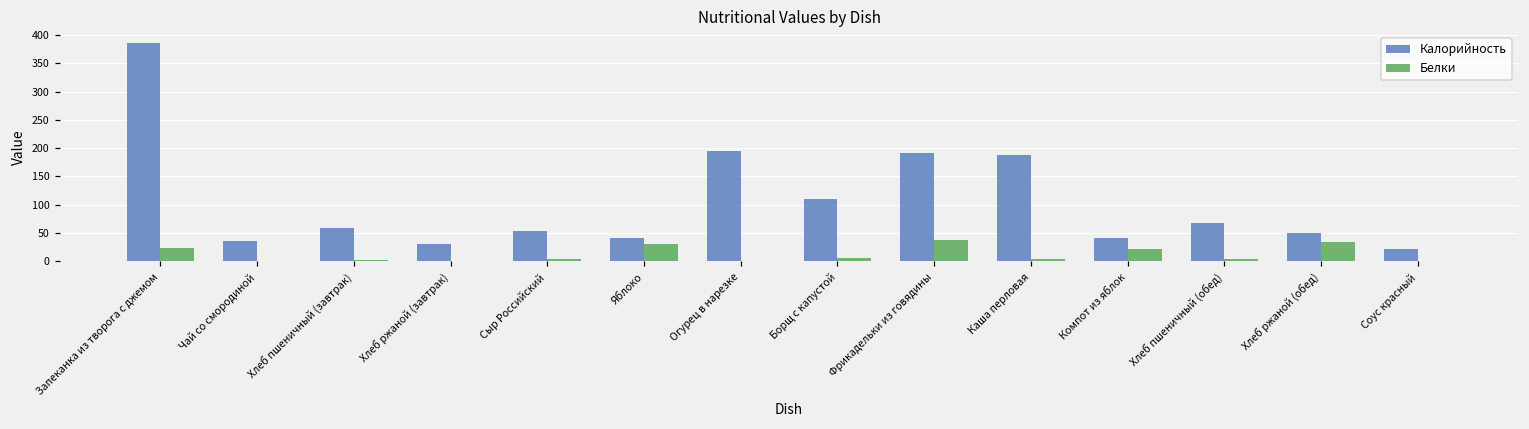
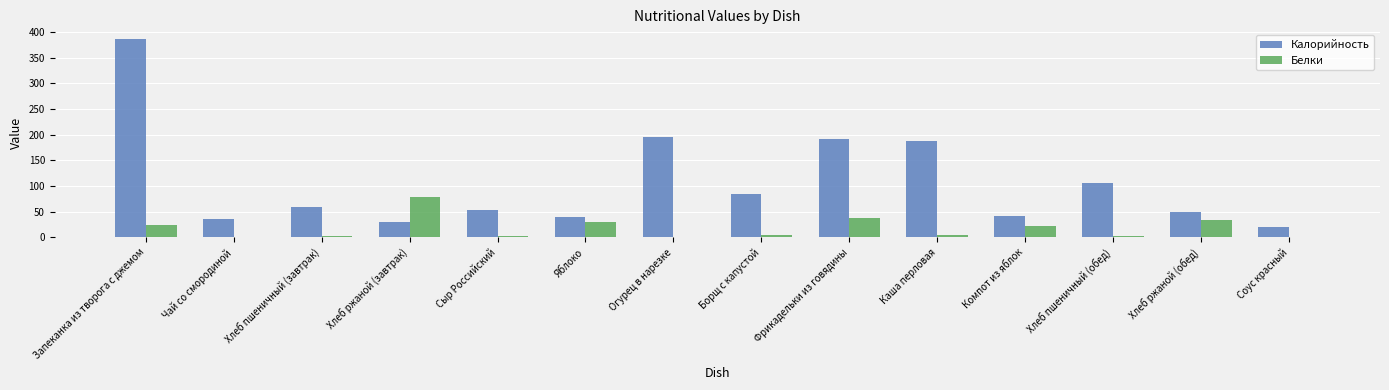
  {
    "Калорийность": {
      "Запеканка из творога с джемом": 390,
      "Чай со смородиной": 30,
      "Хлеб пшеничный (завтрак)": 60,
      "Хлеб ржаной (завтрак)": 30,
      "Сыр Российский": 50,
      "Яблоко": 40,
      "Огурец в нарезке": 190,
-     "Борщ с капустой": 110,
+     "Борщ с капустой": 80,
      "Фрикадельки из говядины": 190,
      "Каша перловая": 190,
      "Компот из яблок": 40,
-     "Хлеб пшеничный (обед)": 70,
+     "Хлеб пшеничный (обед)": 110,
      "Хлеб ржаной (обед)": 50,
      "Соус красный": 20
    },
    "Белки": {
      "Запеканка из творога с джемом": 20,
-     "Хлеб ржаной (завтрак)": 0,
+     "Хлеб ржаной (завтрак)": 80,
      "Яблоко": 30,
      "Фрикадельки из говядины": 40,
      "Компот из яблок": 20,
      "Хлеб ржаной (обед)": 30
    }
  }
